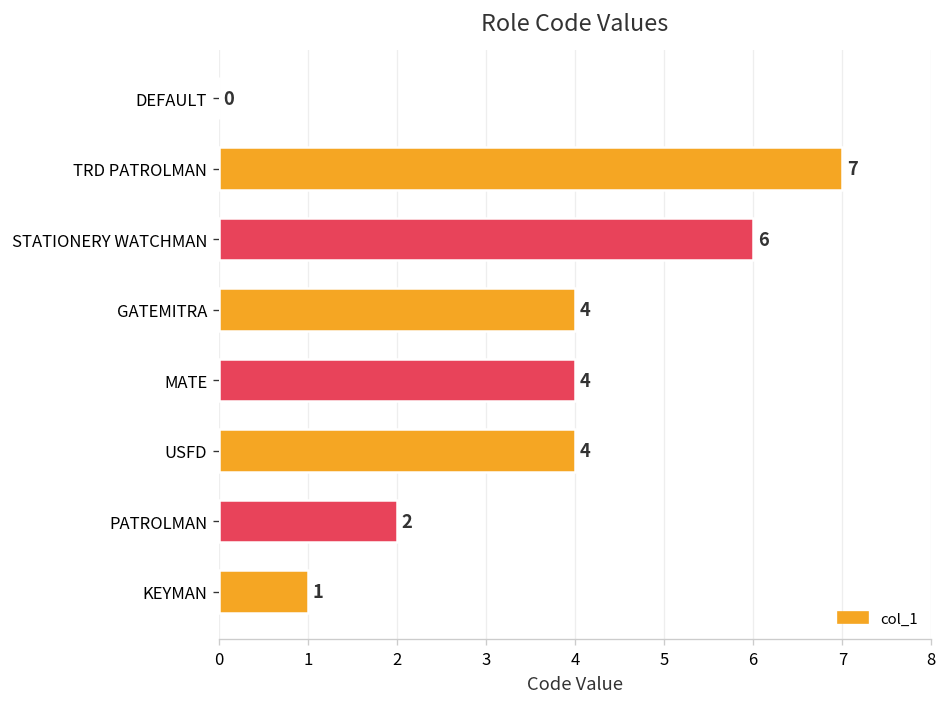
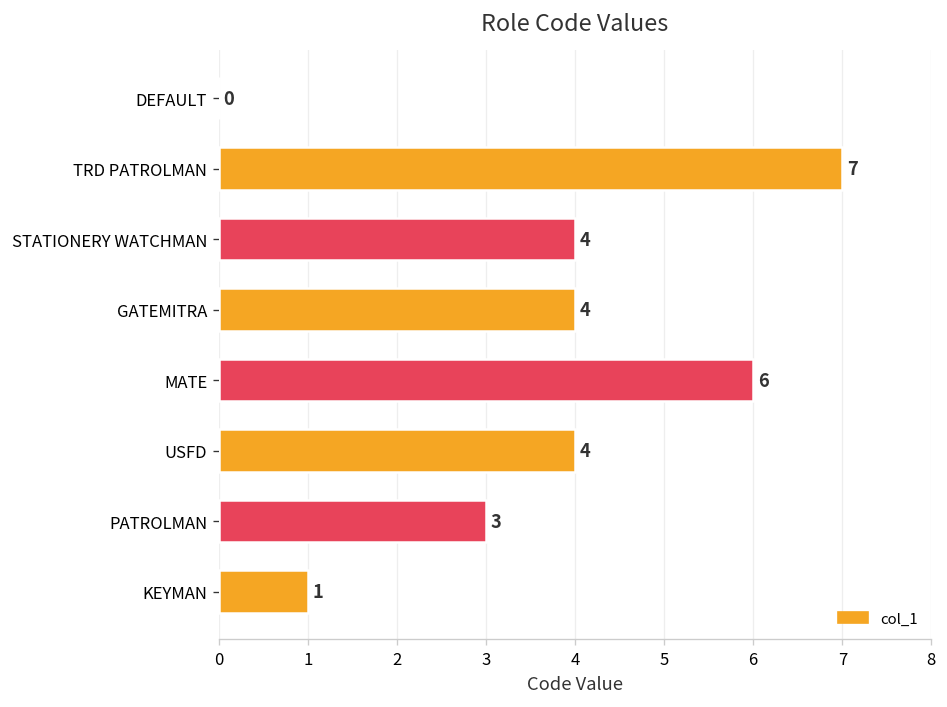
  {
    "DEFAULT": 0,
    "TRD PATROLMAN": 7,
-   "STATIONERY WATCHMAN": 6,
+   "STATIONERY WATCHMAN": 4,
    "GATEMITRA": 4,
-   "MATE": 4,
+   "MATE": 6,
    "USFD": 4,
-   "PATROLMAN": 2,
+   "PATROLMAN": 3,
    "KEYMAN": 1
  }
